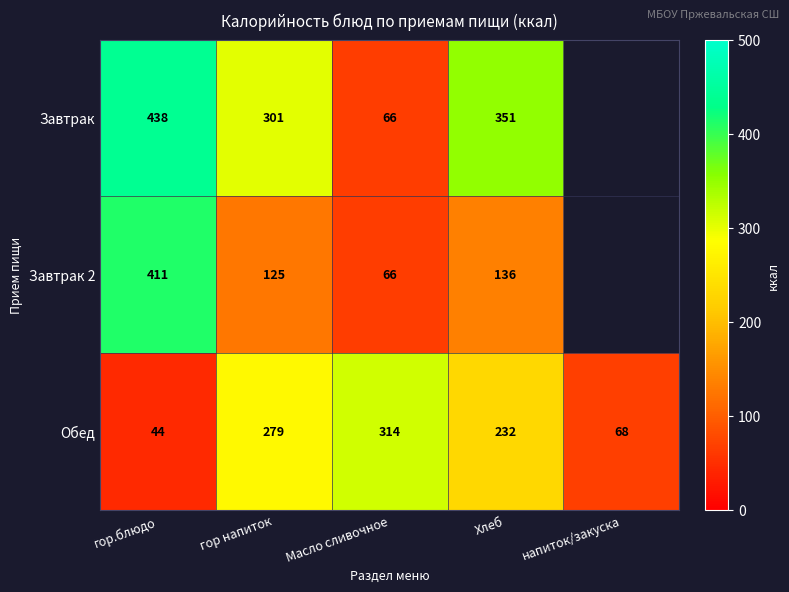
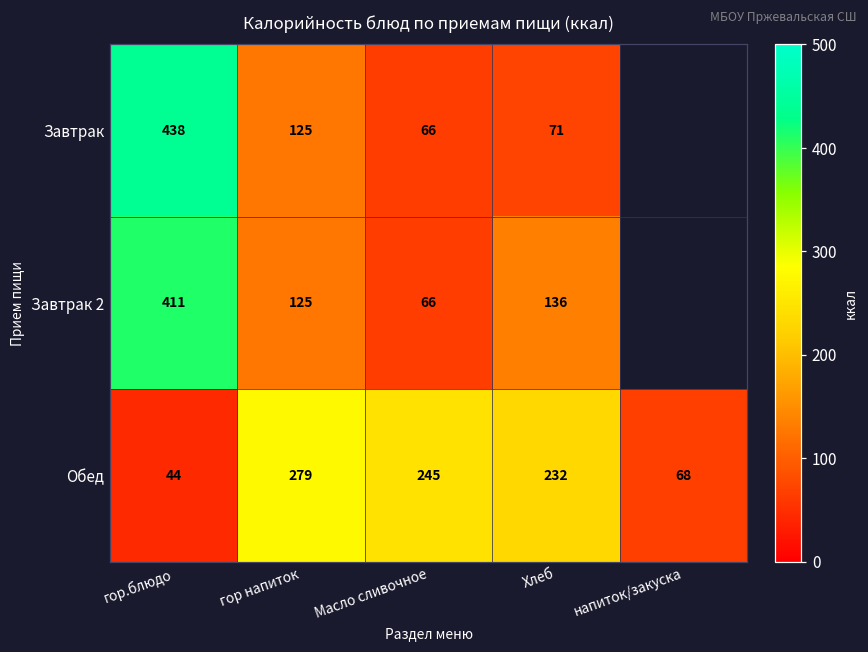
  {
    "Завтрак": {
      "гор.блюдо": 438,
-     "гор напиток": 301,
+     "гор напиток": 125,
      "Масло сливочное": 66,
-     "Хлеб": 351
+     "Хлеб": 71
    },
    "Завтрак 2": {
      "гор.блюдо": 411,
      "гор напиток": 125,
      "Масло сливочное": 66,
      "Хлеб": 136
    },
    "Обед": {
      "гор.блюдо": 44,
      "гор напиток": 279,
-     "Масло сливочное": 314,
+     "Масло сливочное": 245,
      "Хлеб": 232,
      "напиток/закуска": 68
    }
  }
